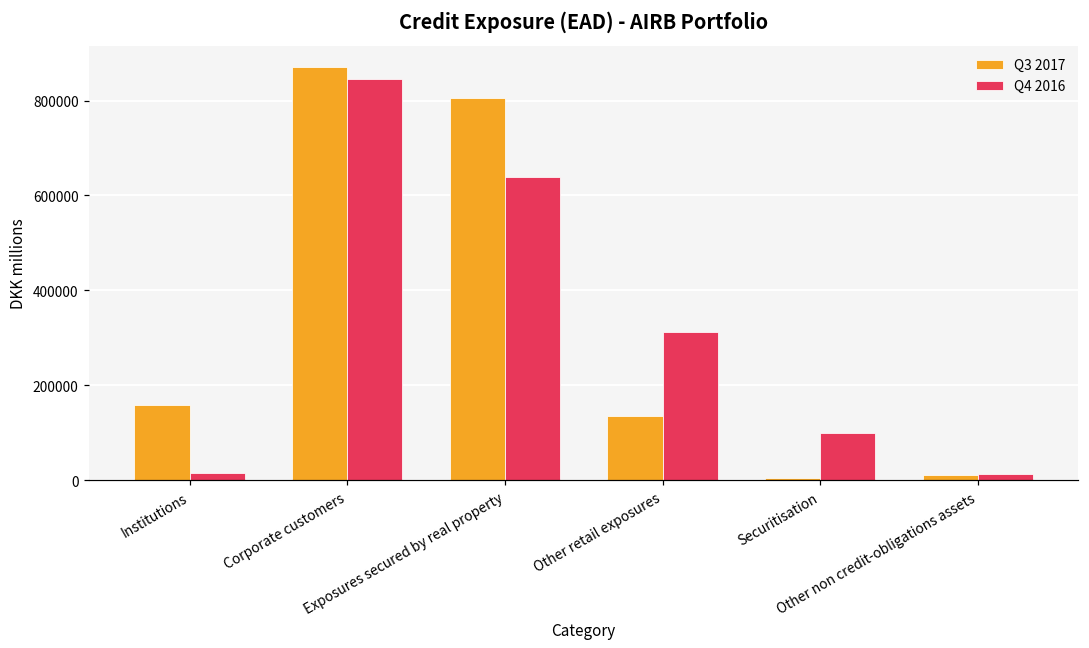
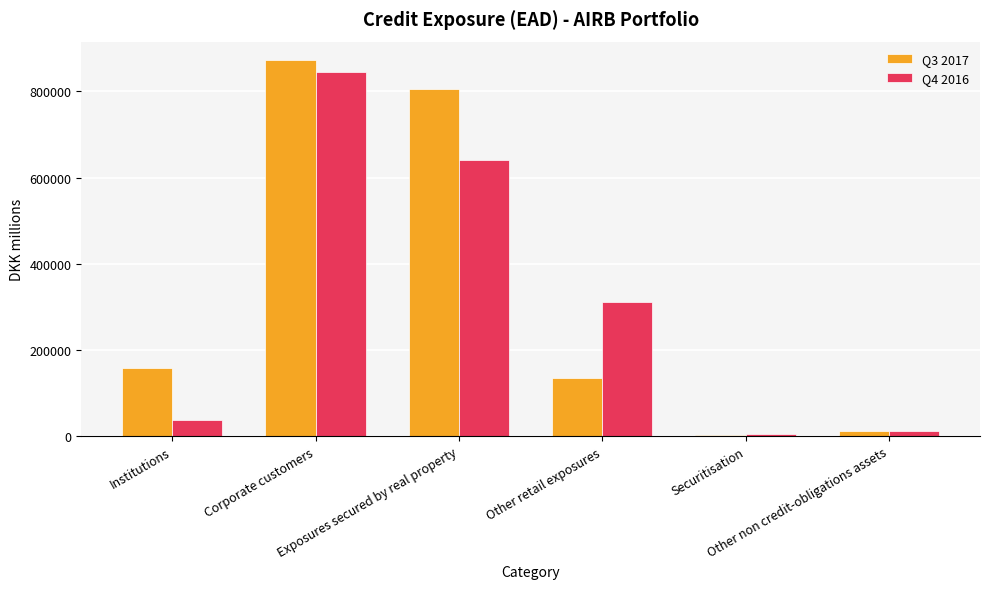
  {
    "Q3 2017": {
      "Institutions": 160000,
      "Corporate customers": 870000,
      "Exposures secured by real property": 810000,
      "Other retail exposures": 130000,
      "Other non credit-obligations assets": 10000
    },
    "Q4 2016": {
-     "Institutions": 10000,
+     "Institutions": 40000,
      "Corporate customers": 850000,
      "Exposures secured by real property": 640000,
      "Other retail exposures": 310000,
-     "Securitisation": 100000,
+     "Securitisation": 0,
      "Other non credit-obligations assets": 10000
    }
  }
